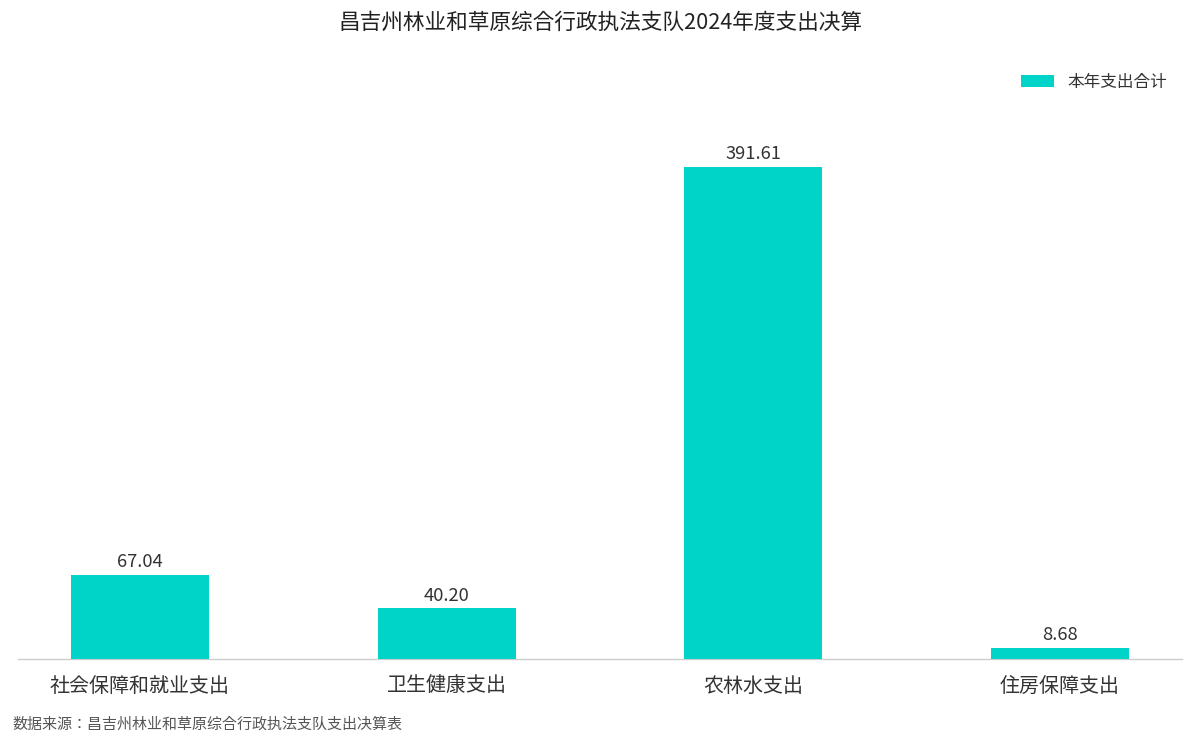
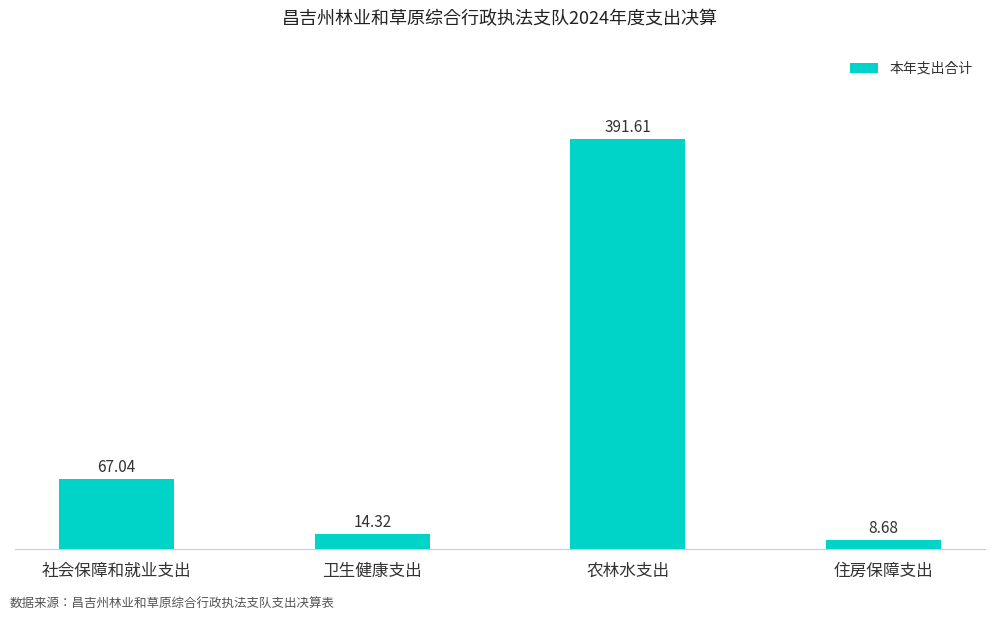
  {
    "社会保障和就业支出": 67.04,
-   "卫生健康支出": 40.20,
+   "卫生健康支出": 14.32,
    "农林水支出": 391.61,
    "住房保障支出": 8.68
  }
